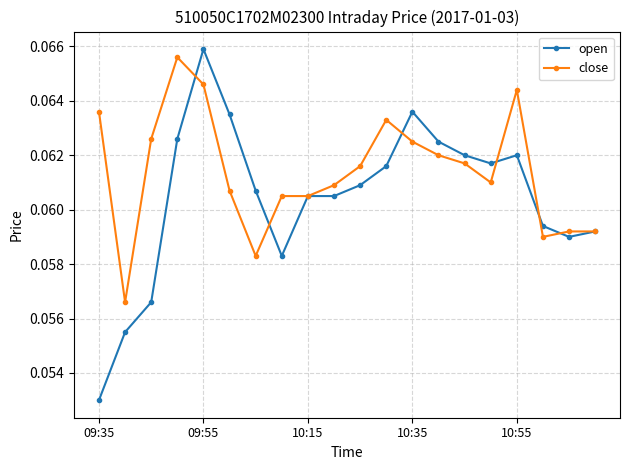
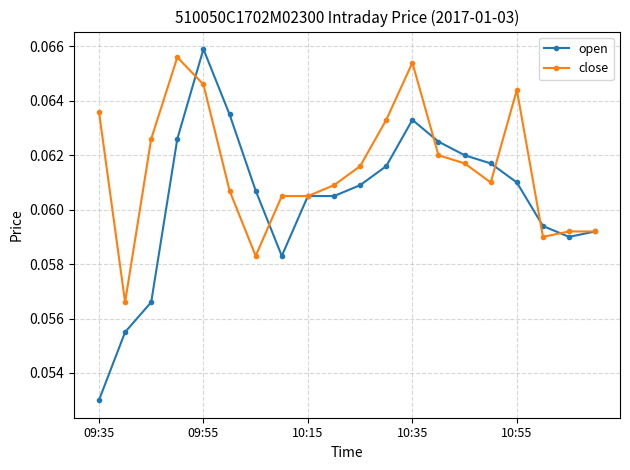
  {
    "open": {
      "09:35": 0.0530,
      "09:55": 0.0659,
-     "10:35": 0.0636,
-     "10:55": 0.062
+     "10:35": 0.0633,
+     "10:55": 0.061
    },
    "close": {
      "09:35": 0.0636,
      "09:55": 0.0646,
-     "10:35": 0.0625,
+     "10:35": 0.0654,
      "10:55": 0.0644
    }
  }
